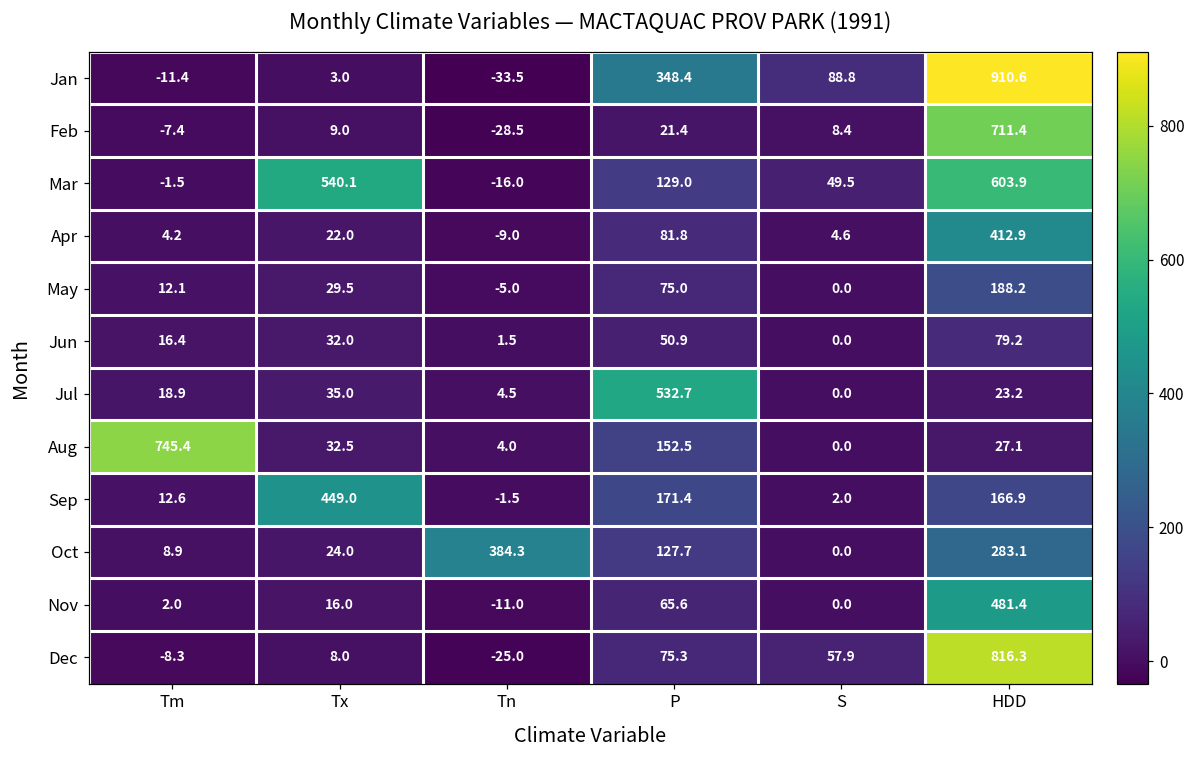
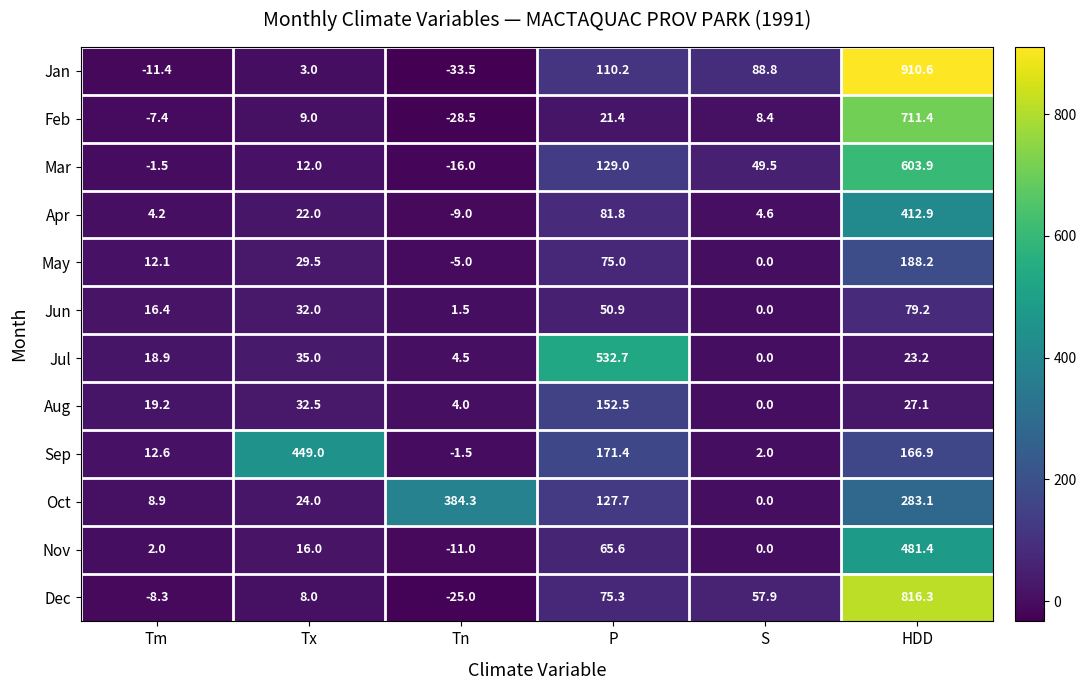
  {
    "Jan": {
      "Tm": -11.4,
      "Tx": 3.0,
      "Tn": -33.5,
-     "P": 348.4,
+     "P": 110.2,
      "S": 88.8,
      "HDD": 910.6
    },
    "Feb": {
      "Tm": -7.4,
      "Tx": 9.0,
      "Tn": -28.5,
      "P": 21.4,
      "S": 8.4,
      "HDD": 711.4
    },
    "Mar": {
      "Tm": -1.5,
-     "Tx": 540.1,
+     "Tx": 12.0,
      "Tn": -16.0,
      "P": 129.0,
      "S": 49.5,
      "HDD": 603.9
    },
    "Apr": {
      "Tm": 4.2,
      "Tx": 22.0,
      "Tn": -9.0,
      "P": 81.8,
      "S": 4.6,
      "HDD": 412.9
    },
    "May": {
      "Tm": 12.1,
      "Tx": 29.5,
      "Tn": -5.0,
      "P": 75.0,
      "S": 0.0,
      "HDD": 188.2
    },
    "Jun": {
      "Tm": 16.4,
      "Tx": 32.0,
      "Tn": 1.5,
      "P": 50.9,
      "S": 0.0,
      "HDD": 79.2
    },
    "Jul": {
      "Tm": 18.9,
      "Tx": 35.0,
      "Tn": 4.5,
      "P": 532.7,
      "S": 0.0,
      "HDD": 23.2
    },
    "Aug": {
-     "Tm": 745.4,
+     "Tm": 19.2,
      "Tx": 32.5,
      "Tn": 4.0,
      "P": 152.5,
      "S": 0.0,
      "HDD": 27.1
    },
    "Sep": {
      "Tm": 12.6,
      "Tx": 449.0,
      "Tn": -1.5,
      "P": 171.4,
      "S": 2.0,
      "HDD": 166.9
    },
    "Oct": {
      "Tm": 8.9,
      "Tx": 24.0,
      "Tn": 384.3,
      "P": 127.7,
      "S": 0.0,
      "HDD": 283.1
    },
    "Nov": {
      "Tm": 2.0,
      "Tx": 16.0,
      "Tn": -11.0,
      "P": 65.6,
      "S": 0.0,
      "HDD": 481.4
    },
    "Dec": {
      "Tm": -8.3,
      "Tx": 8.0,
      "Tn": -25.0,
      "P": 75.3,
      "S": 57.9,
      "HDD": 816.3
    }
  }
